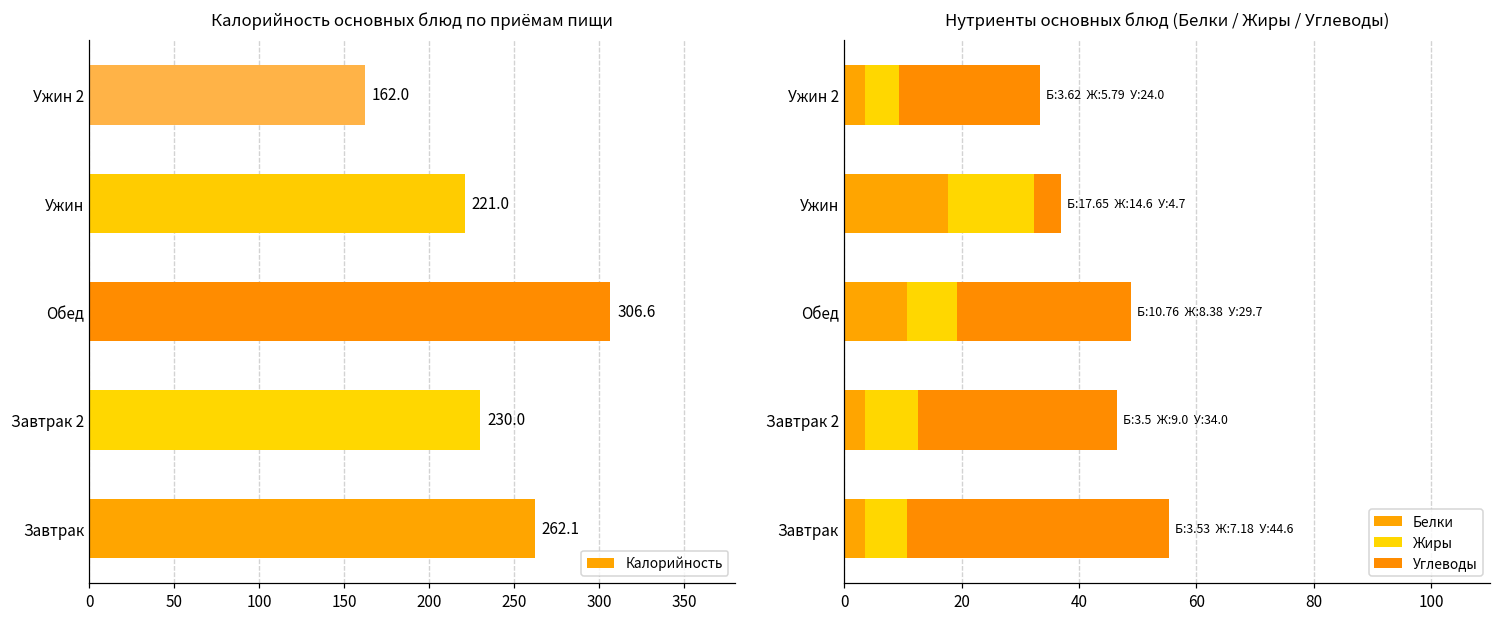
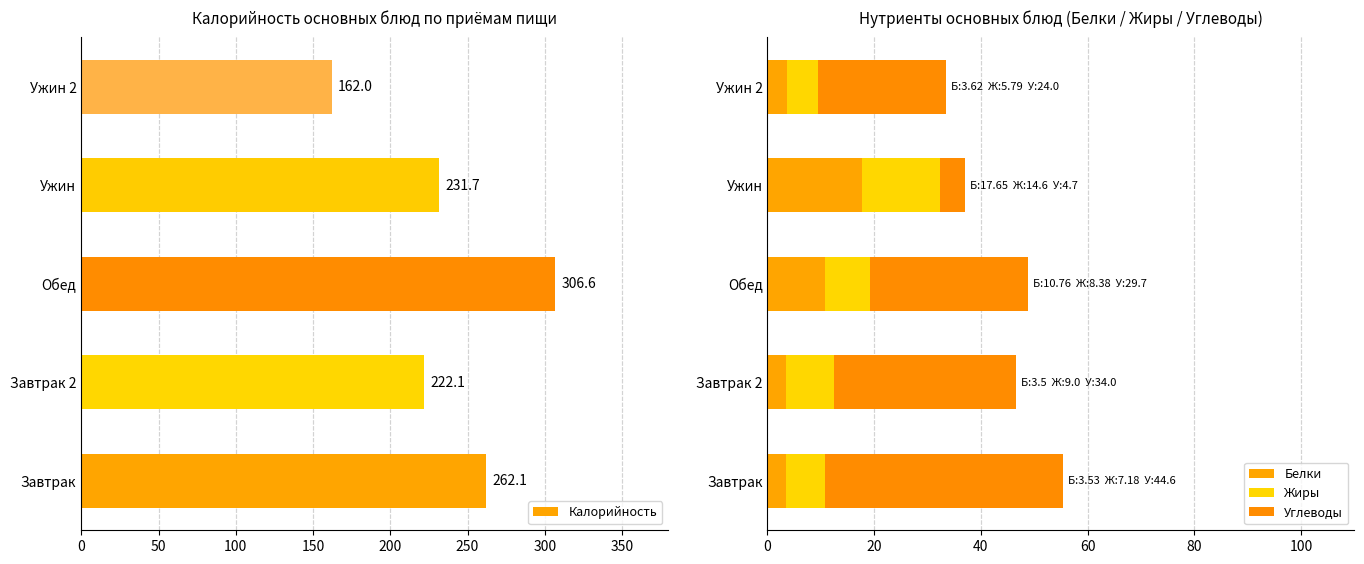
  {
    "Калорийность основных блюд по приёмам пищи": {
      "Ужин 2": 162.0,
-     "Ужин": 221.0,
+     "Ужин": 231.7,
      "Обед": 306.6,
-     "Завтрак 2": 230.0,
+     "Завтрак 2": 222.1,
      "Завтрак": 262.1
    }
  }
